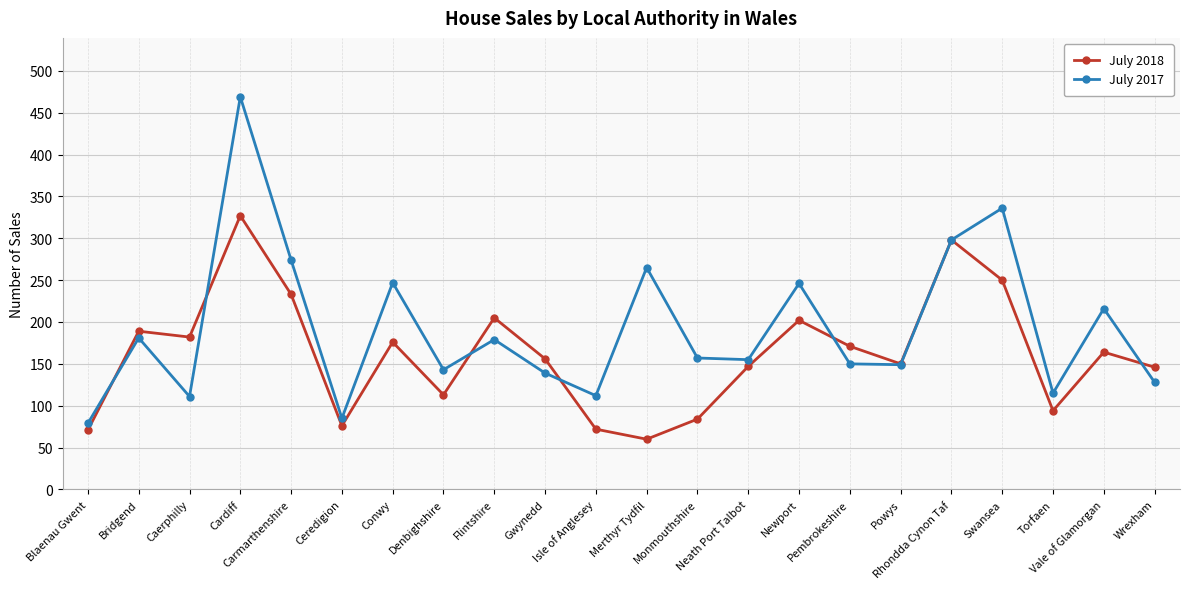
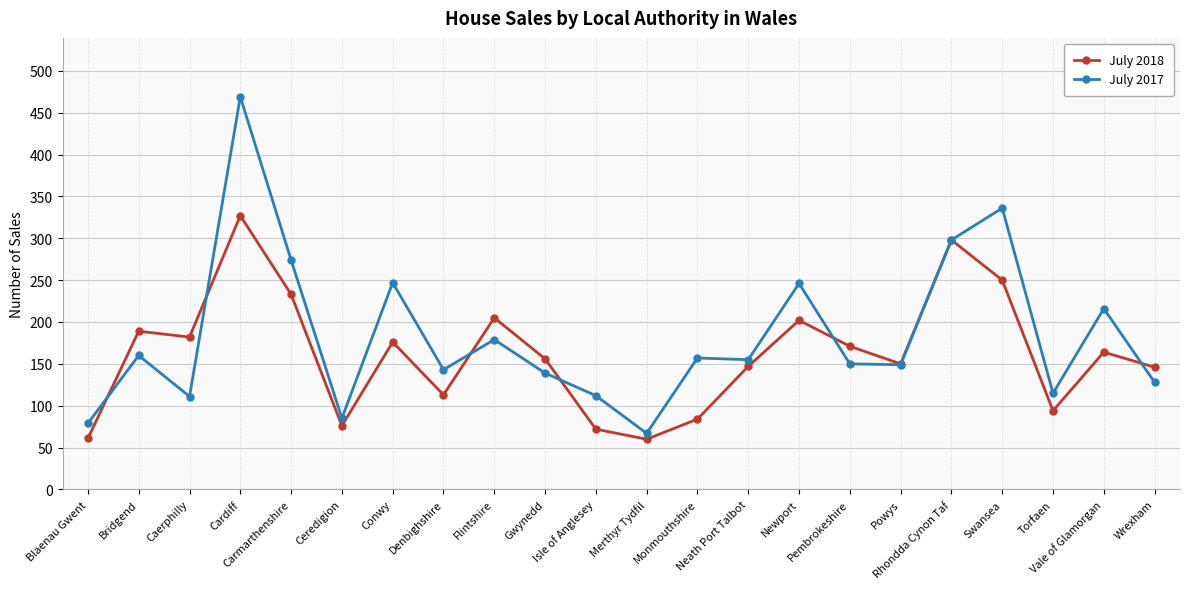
  {
    "July 2018": {
-     "Blaenau Gwent": 70,
+     "Blaenau Gwent": 60,
      "Bridgend": 190,
      "Caerphilly": 180,
      "Cardiff": 330,
      "Carmarthenshire": 230,
      "Ceredigion": 80,
      "Conwy": 180,
      "Denbighshire": 110,
      "Flintshire": 210,
      "Gwynedd": 160,
      "Isle of Anglesey": 70,
      "Merthyr Tydfil": 60,
      "Monmouthshire": 80,
      "Neath Port Talbot": 150,
      "Newport": 200,
      "Pembrokeshire": 170,
      "Swansea": 250,
      "Torfaen": 90,
      "Vale of Glamorgan": 160,
      "Wrexham": 150
    },
    "July 2017": {
      "Blaenau Gwent": 80,
-     "Bridgend": 180,
+     "Bridgend": 160,
      "Caerphilly": 110,
      "Cardiff": 470,
      "Carmarthenshire": 270,
      "Ceredigion": 90,
      "Conwy": 250,
      "Denbighshire": 140,
      "Flintshire": 180,
      "Gwynedd": 140,
      "Isle of Anglesey": 110,
-     "Merthyr Tydfil": 270,
+     "Merthyr Tydfil": 70,
      "Monmouthshire": 160,
      "Neath Port Talbot": 160,
      "Newport": 250,
      "Pembrokeshire": 150,
      "Swansea": 340,
      "Torfaen": 120,
      "Vale of Glamorgan": 220,
      "Wrexham": 130
    }
  }
